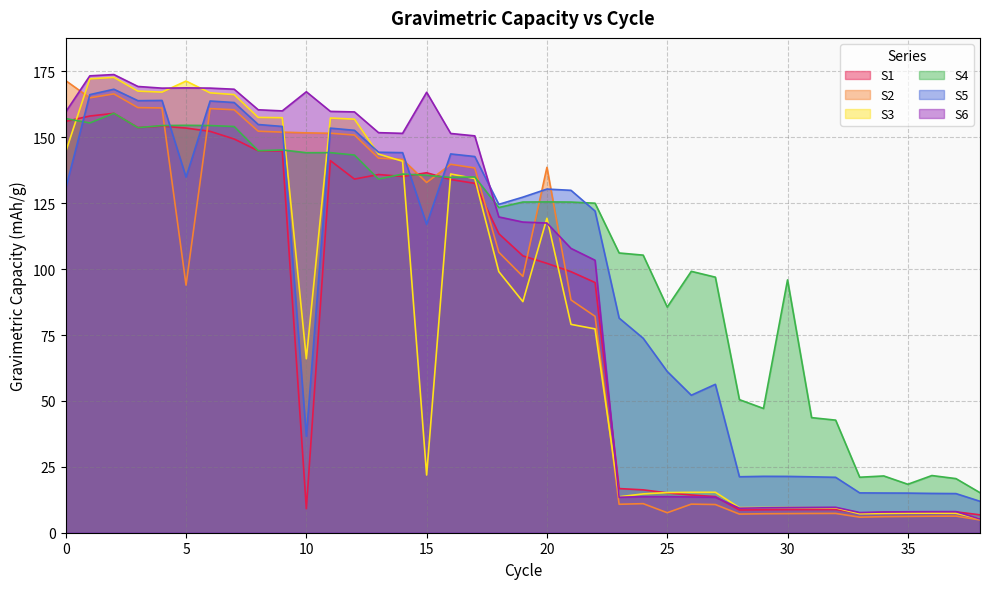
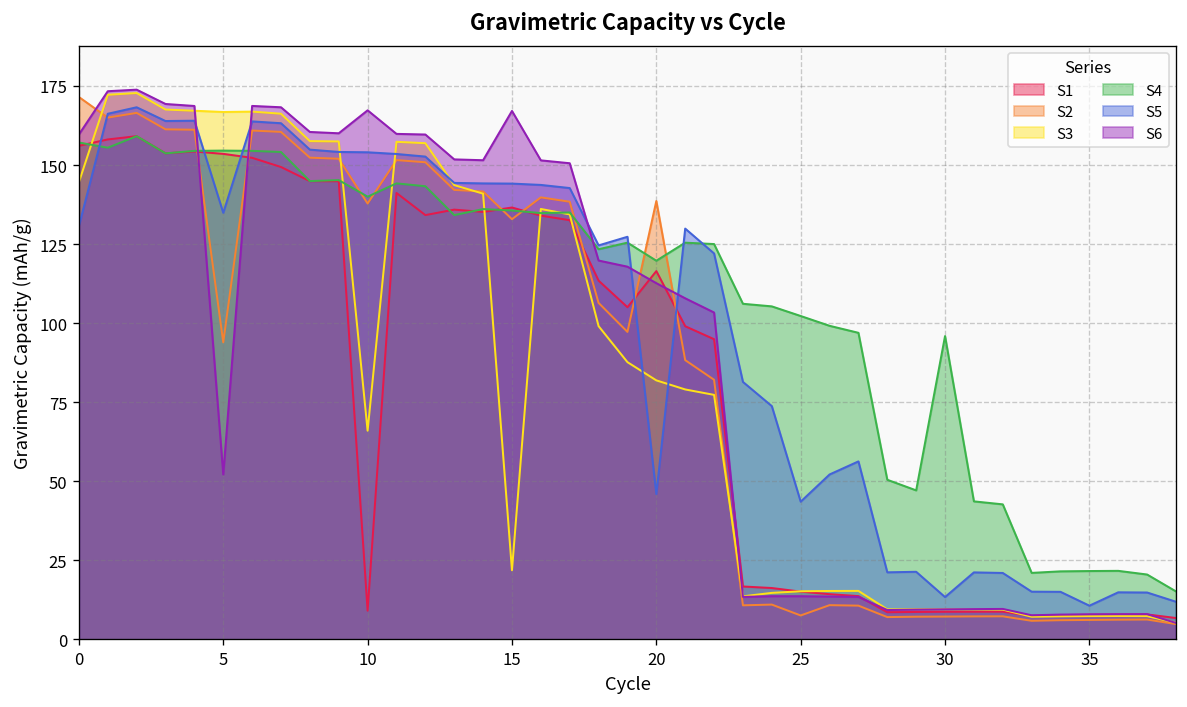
  {
    "S1": {
      "0": 156,
      "5": 154,
      "10": 9,
-     "20": 102
+     "20": 116
    },
    "S2": {
      "0": 172,
      "5": 94,
-     "10": 152,
+     "10": 138,
      "15": 133,
      "20": 139,
      "25": 8,
      "30": 7,
      "35": 6
    },
    "S3": {
      "0": 145,
-     "5": 171,
+     "5": 167,
      "10": 66,
      "15": 22,
-     "20": 119
+     "20": 82
    },
    "S4": {
      "0": 157,
      "5": 155,
-     "10": 144,
-     "20": 126,
-     "25": 86,
+     "10": 140,
+     "20": 120,
+     "25": 102,
      "30": 96,
-     "35": 18
+     "35": 22
    },
    "S5": {
      "0": 131,
      "5": 135,
-     "10": 37,
-     "15": 117,
-     "20": 130,
-     "25": 61,
-     "30": 21,
-     "35": 15
+     "10": 154,
+     "15": 144,
+     "20": 46,
+     "25": 44,
+     "30": 13,
+     "35": 11
    },
    "S6": {
      "0": 160,
-     "5": 169,
+     "5": 52,
      "10": 167,
      "15": 167,
-     "20": 118,
+     "20": 113,
      "25": 14
    }
  }
